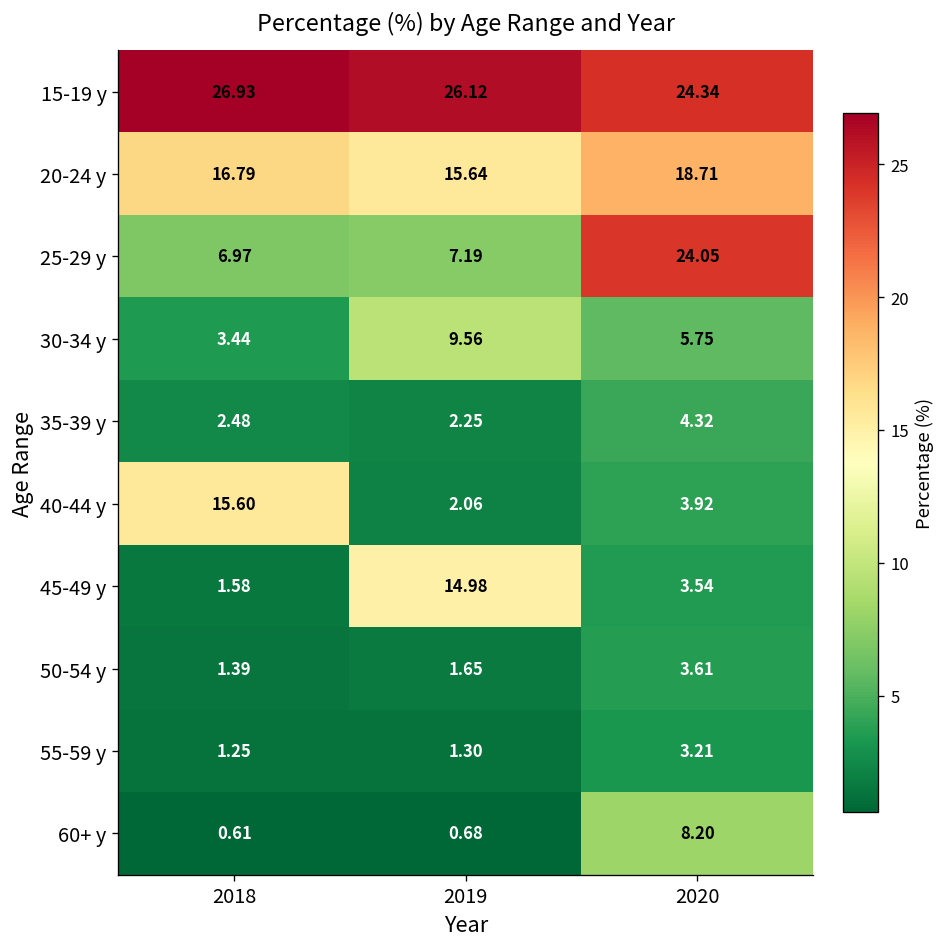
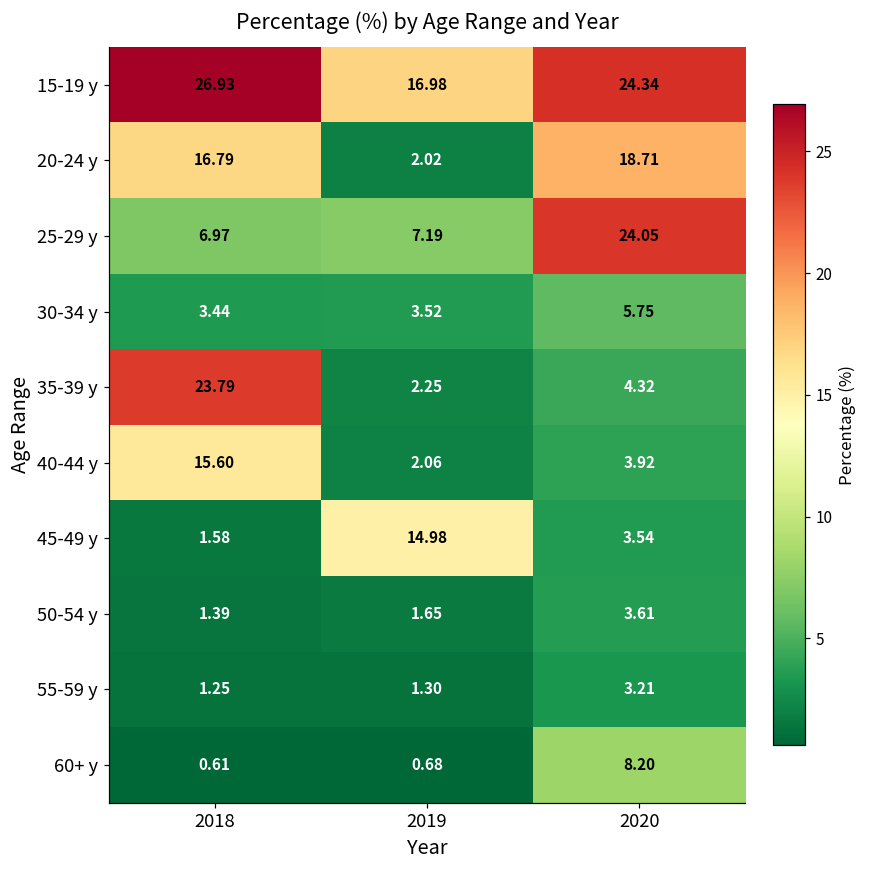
  {
    "15-19 y": {
      "2018": 26.93,
-     "2019": 26.12,
+     "2019": 16.98,
      "2020": 24.34
    },
    "20-24 y": {
      "2018": 16.79,
-     "2019": 15.64,
+     "2019": 2.02,
      "2020": 18.71
    },
    "25-29 y": {
      "2018": 6.97,
      "2019": 7.19,
      "2020": 24.05
    },
    "30-34 y": {
      "2018": 3.44,
-     "2019": 9.56,
+     "2019": 3.52,
      "2020": 5.75
    },
    "35-39 y": {
-     "2018": 2.48,
+     "2018": 23.79,
      "2019": 2.25,
      "2020": 4.32
    },
    "40-44 y": {
      "2018": 15.60,
      "2019": 2.06,
      "2020": 3.92
    },
    "45-49 y": {
      "2018": 1.58,
      "2019": 14.98,
      "2020": 3.54
    },
    "50-54 y": {
      "2018": 1.39,
      "2019": 1.65,
      "2020": 3.61
    },
    "55-59 y": {
      "2018": 1.25,
      "2019": 1.30,
      "2020": 3.21
    },
    "60+ y": {
      "2018": 0.61,
      "2019": 0.68,
      "2020": 8.20
    }
  }
